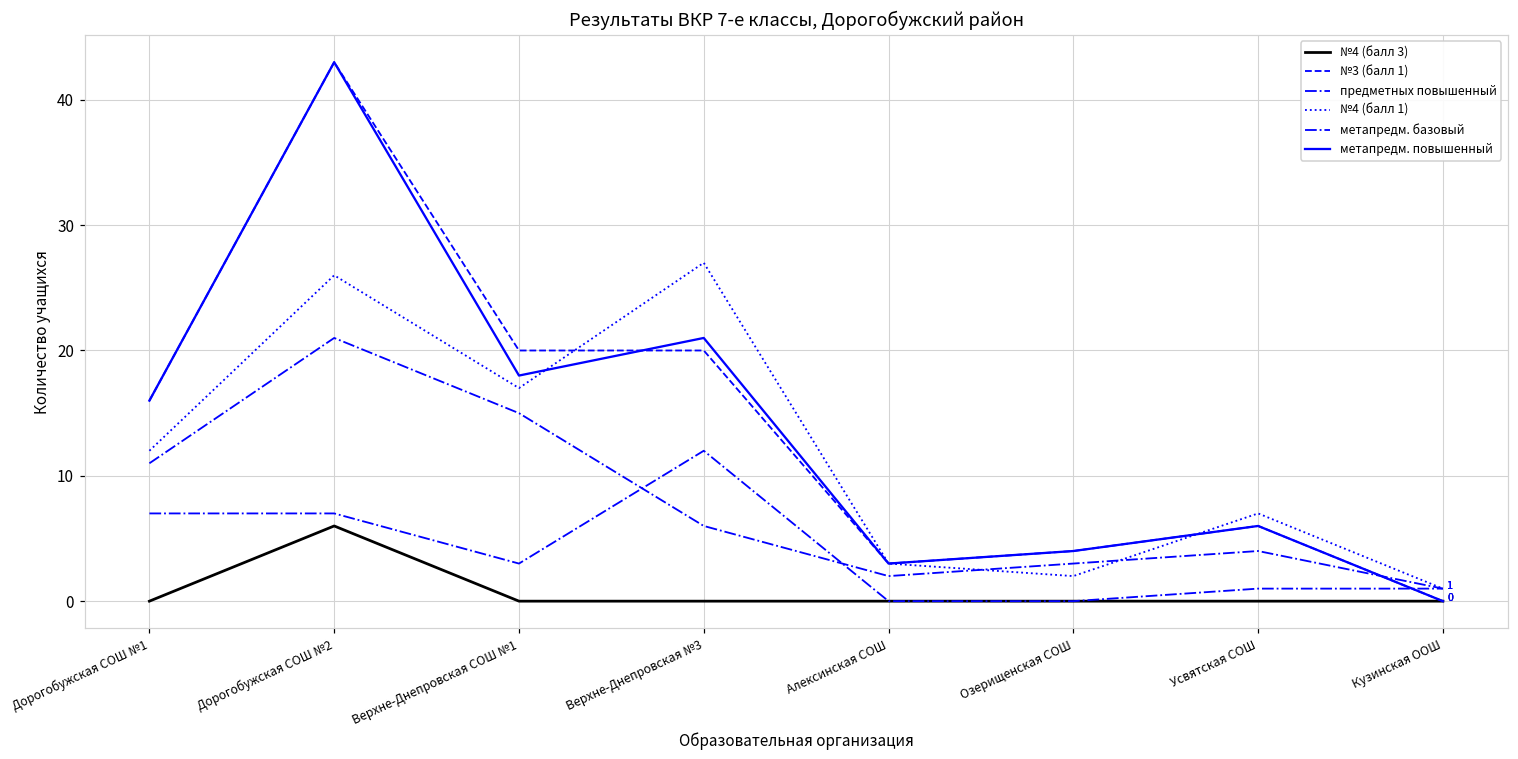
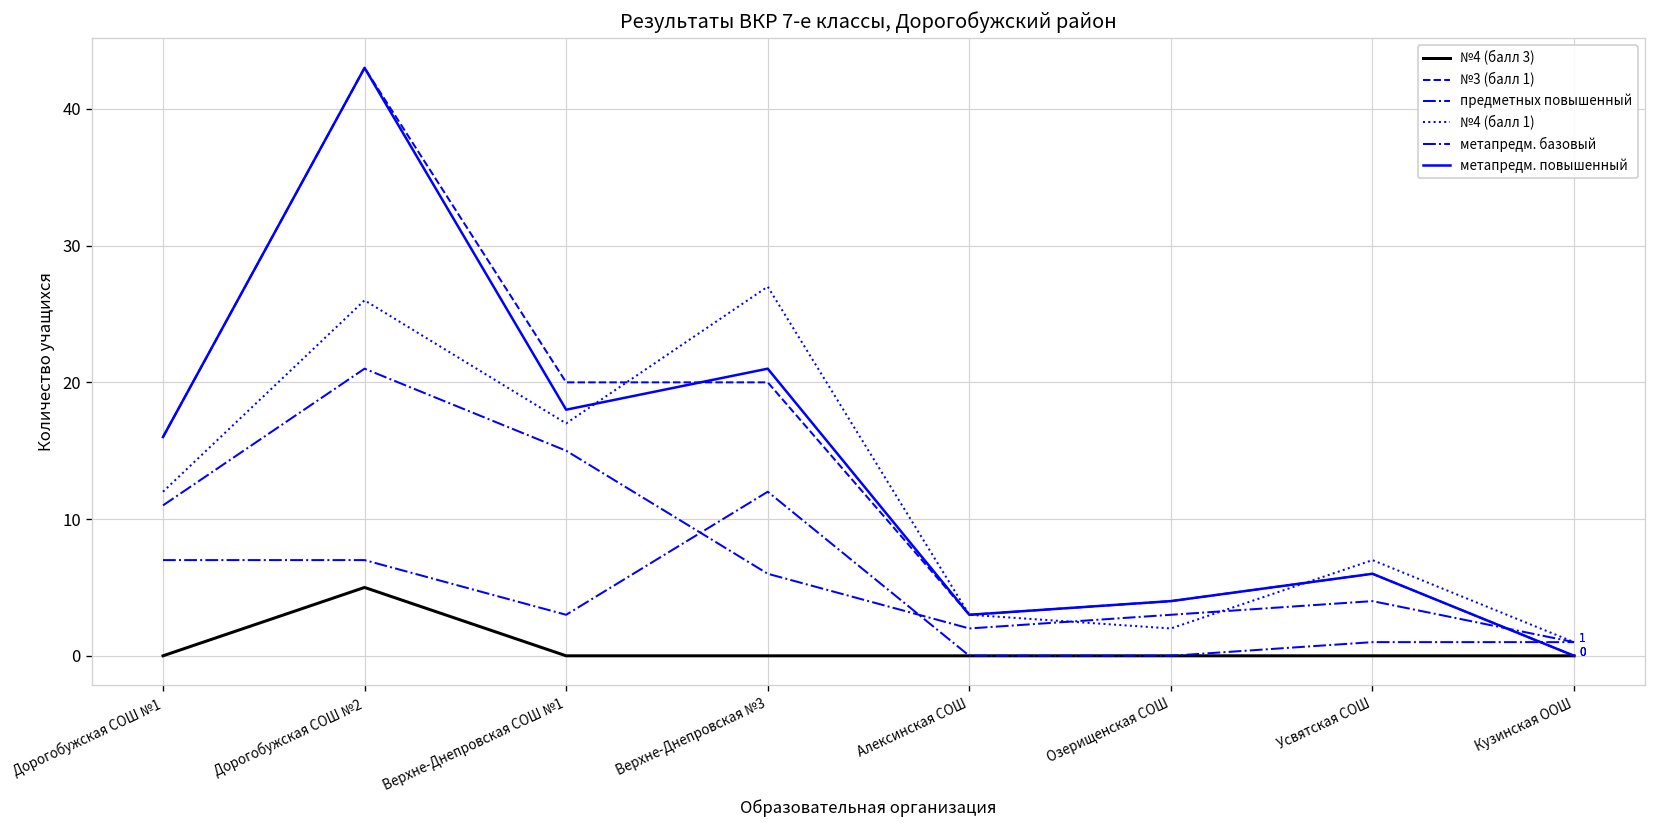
  {
    "№4 (балл 3)": {
      "Дорогобужская СОШ №1": 0,
-     "Дорогобужская СОШ №2": 6,
+     "Дорогобужская СОШ №2": 5,
      "Верхне-Днепровская СОШ №1": 0,
      "Верхне-Днепровская №3": 0,
      "Усвятская СОШ": 0
    }
  }
